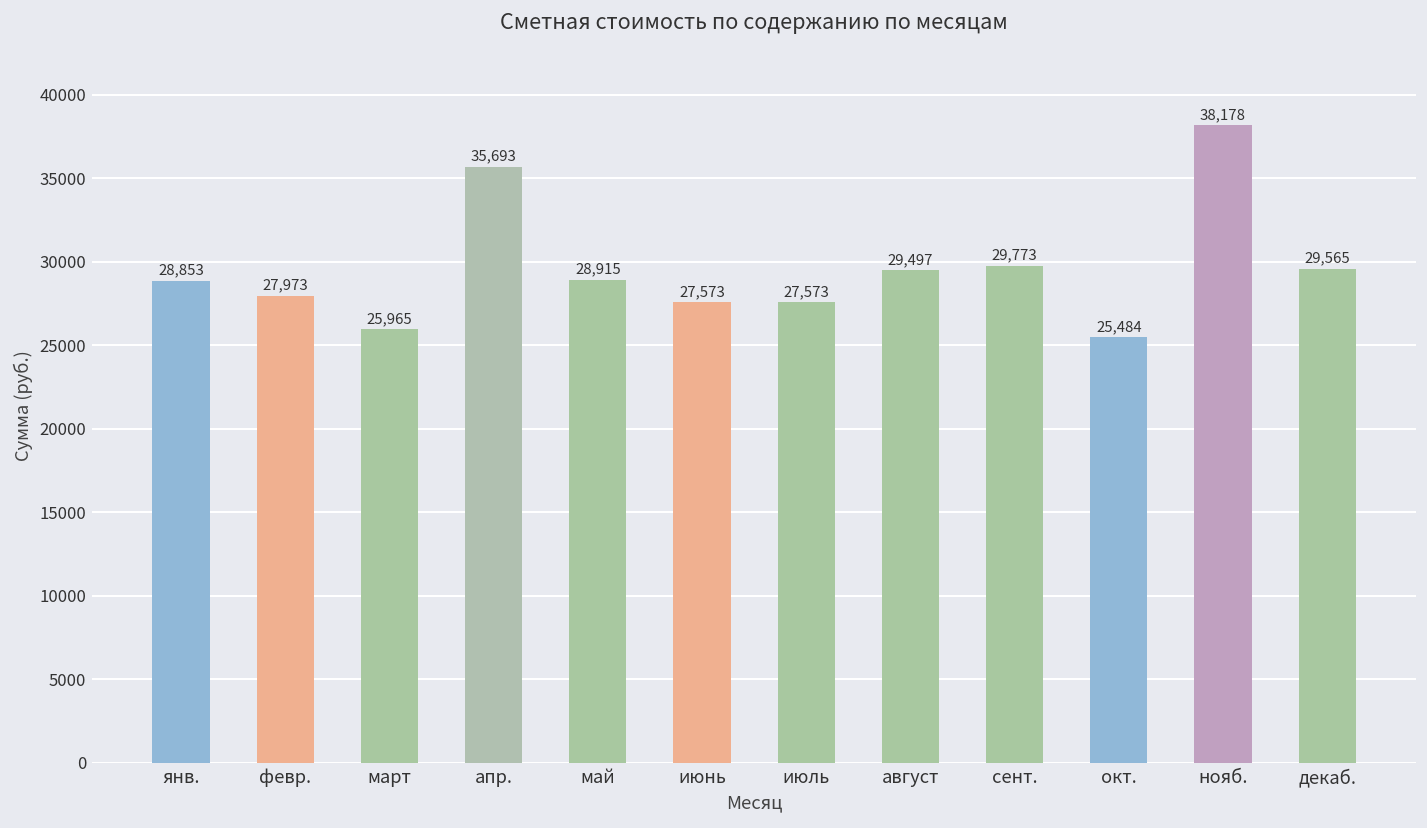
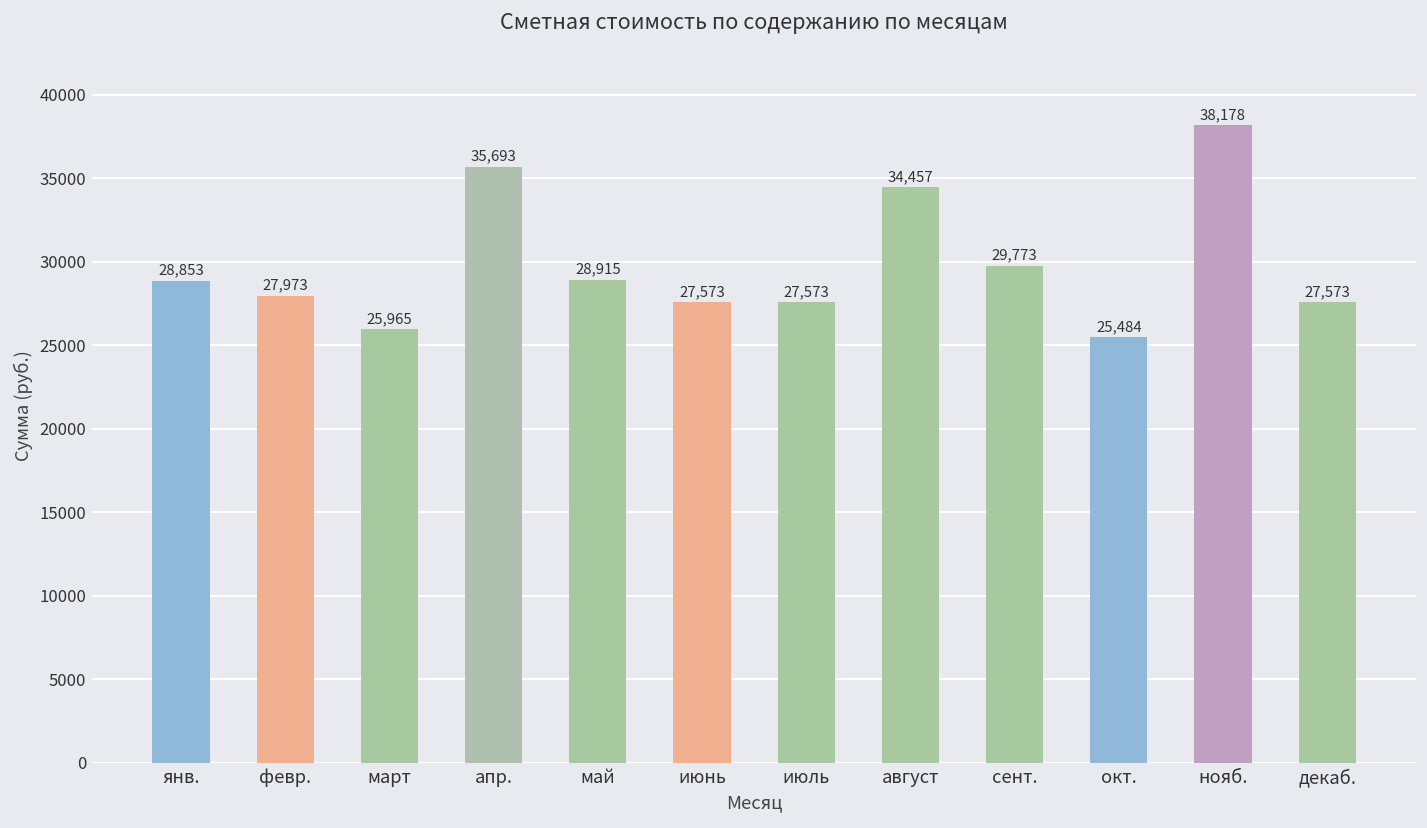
  {
    "янв.": "28,853",
    "февр.": "27,973",
    "март": "25,965",
    "апр.": "35,693",
    "май": "28,915",
    "июнь": "27,573",
    "июль": "27,573",
-   "август": "29,497",
+   "август": "34,457",
    "сент.": "29,773",
    "окт.": "25,484",
    "нояб.": "38,178",
-   "декаб.": "29,565"
+   "декаб.": "27,573"
  }
